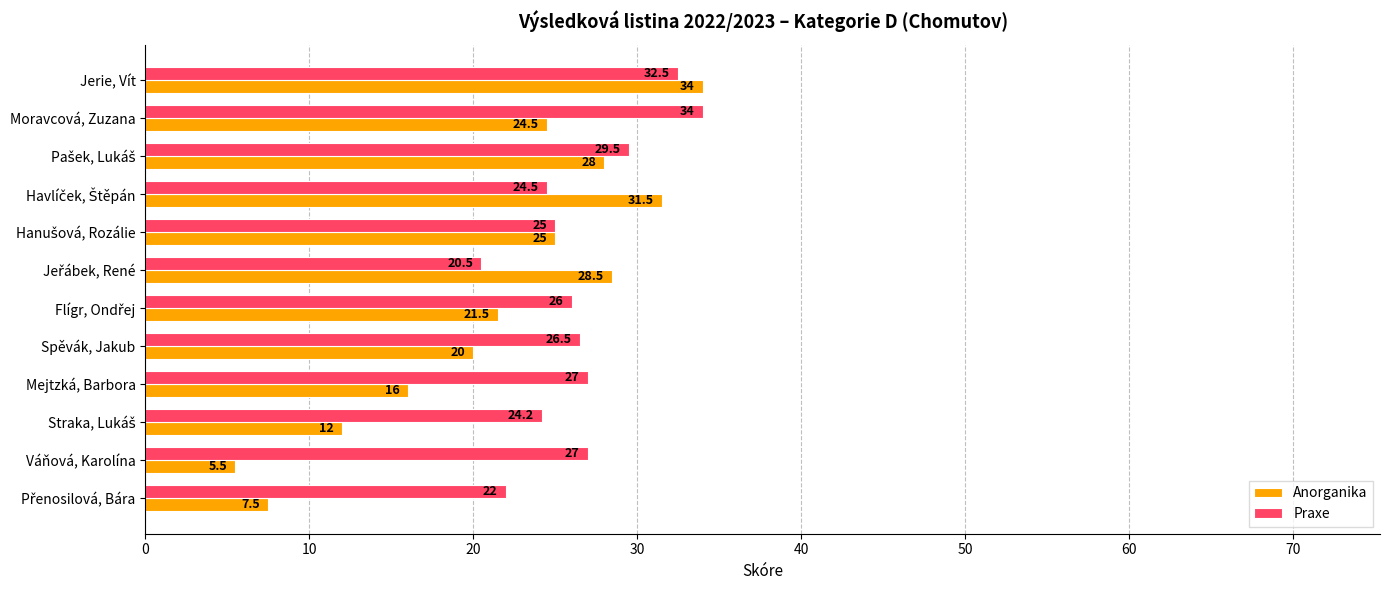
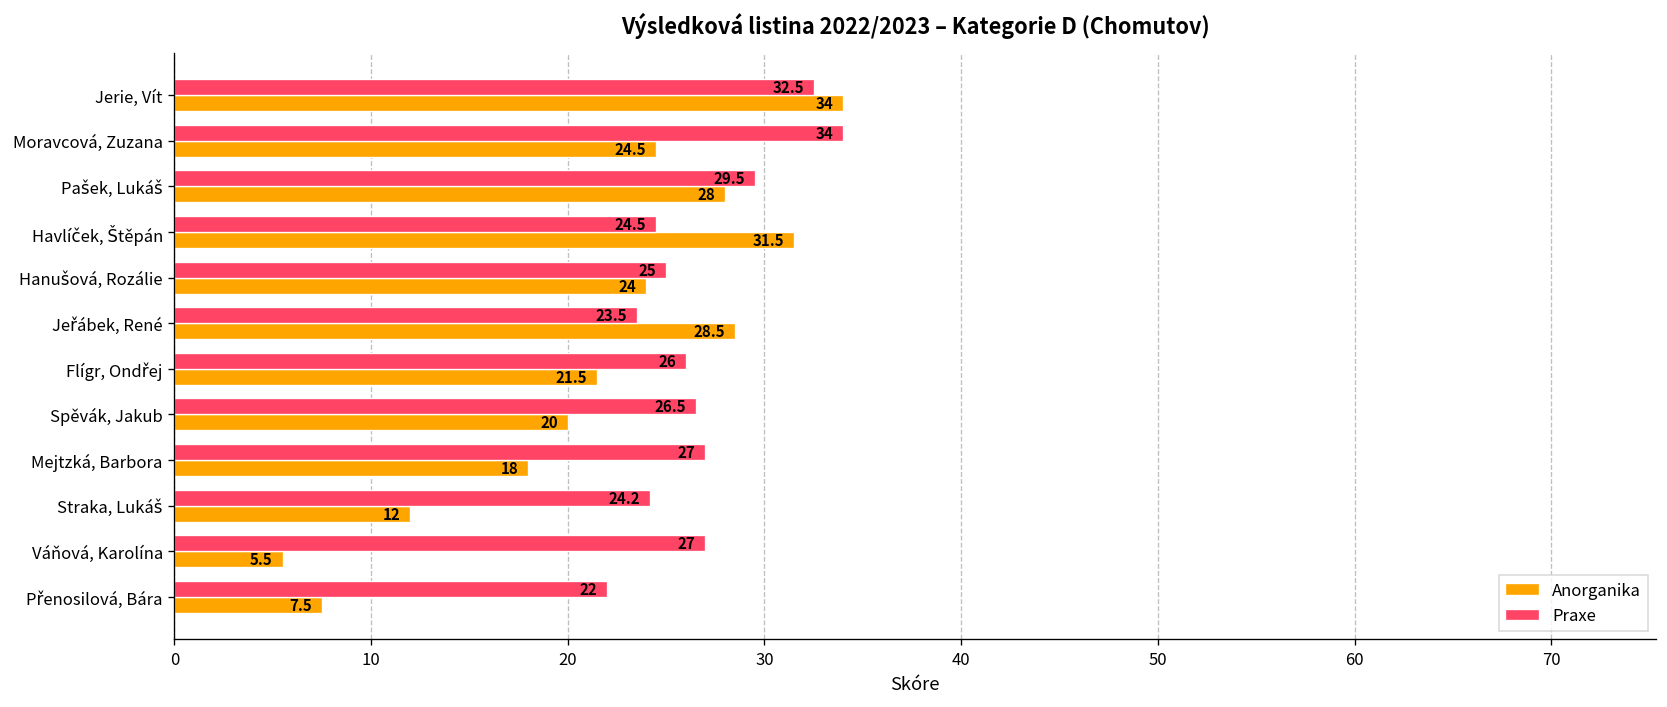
  {
    "Anorganika": {
      "Jerie, Vít": 34,
      "Moravcová, Zuzana": 24.5,
      "Pašek, Lukáš": 28,
      "Havlíček, Štěpán": 31.5,
-     "Hanušová, Rozálie": 25,
+     "Hanušová, Rozálie": 24,
      "Jeřábek, René": 28.5,
      "Flígr, Ondřej": 21.5,
      "Spěvák, Jakub": 20,
-     "Mejtzká, Barbora": 16,
+     "Mejtzká, Barbora": 18,
      "Straka, Lukáš": 12,
      "Váňová, Karolína": 5.5,
      "Přenosilová, Bára": 7.5
    },
    "Praxe": {
      "Jerie, Vít": 32.5,
      "Moravcová, Zuzana": 34,
      "Pašek, Lukáš": 29.5,
      "Havlíček, Štěpán": 24.5,
      "Hanušová, Rozálie": 25,
-     "Jeřábek, René": 20.5,
+     "Jeřábek, René": 23.5,
      "Flígr, Ondřej": 26,
      "Spěvák, Jakub": 26.5,
      "Mejtzká, Barbora": 27,
      "Straka, Lukáš": 24.2,
      "Váňová, Karolína": 27,
      "Přenosilová, Bára": 22
    }
  }
